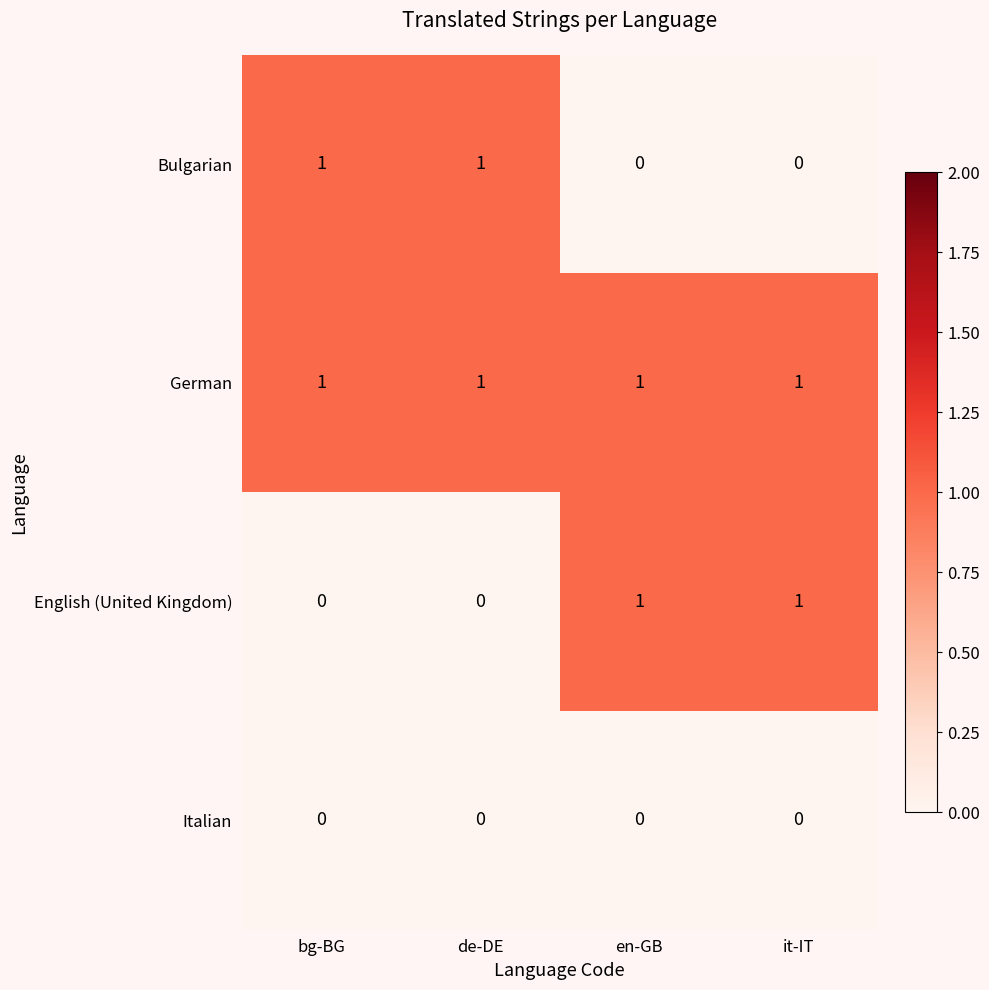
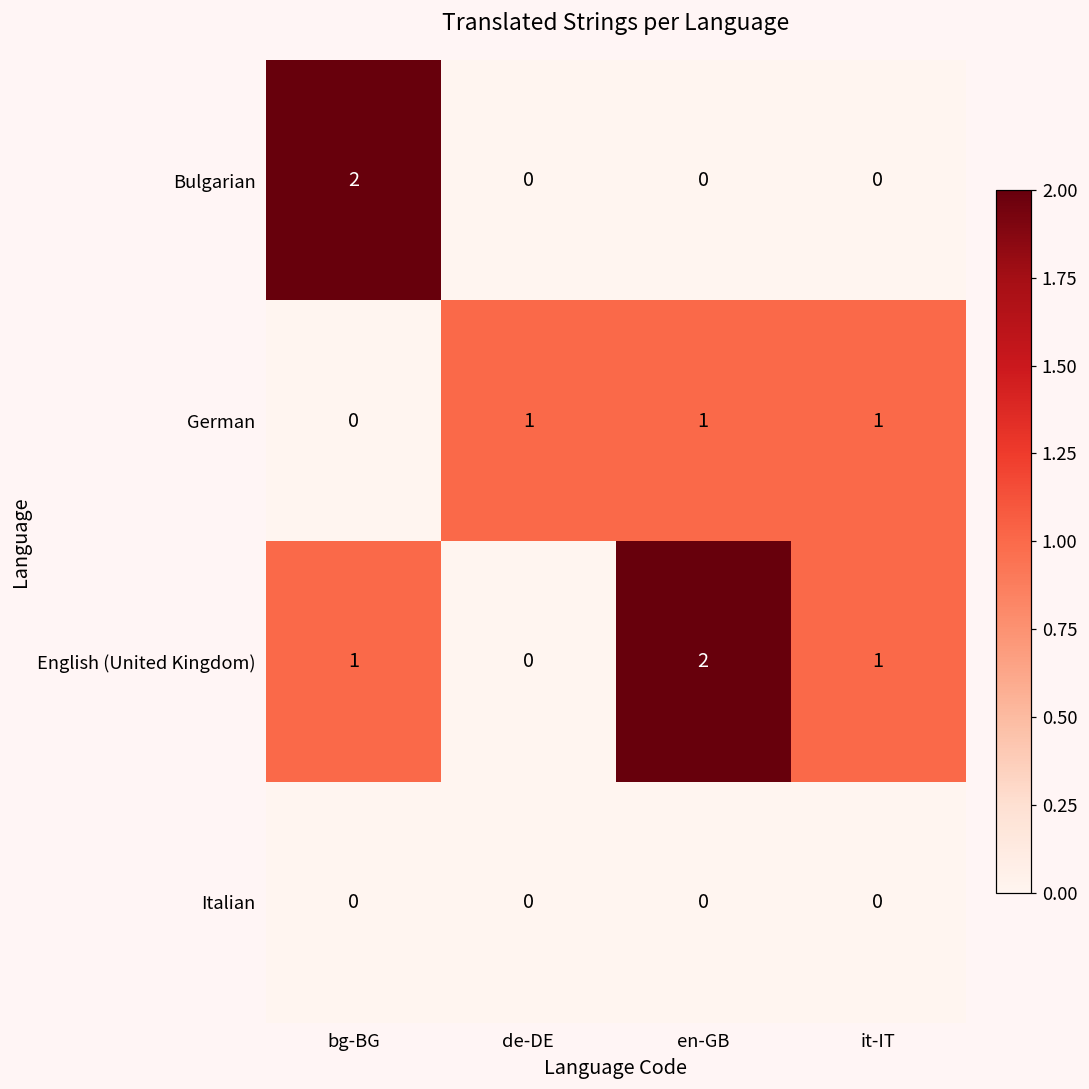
  {
    "Bulgarian": {
-     "bg-BG": 1,
-     "de-DE": 1,
+     "bg-BG": 2,
+     "de-DE": 0,
      "en-GB": 0,
      "it-IT": 0
    },
    "German": {
-     "bg-BG": 1,
+     "bg-BG": 0,
      "de-DE": 1,
      "en-GB": 1,
      "it-IT": 1
    },
    "English (United Kingdom)": {
-     "bg-BG": 0,
+     "bg-BG": 1,
      "de-DE": 0,
-     "en-GB": 1,
+     "en-GB": 2,
      "it-IT": 1
    },
    "Italian": {
      "bg-BG": 0,
      "de-DE": 0,
      "en-GB": 0,
      "it-IT": 0
    }
  }
